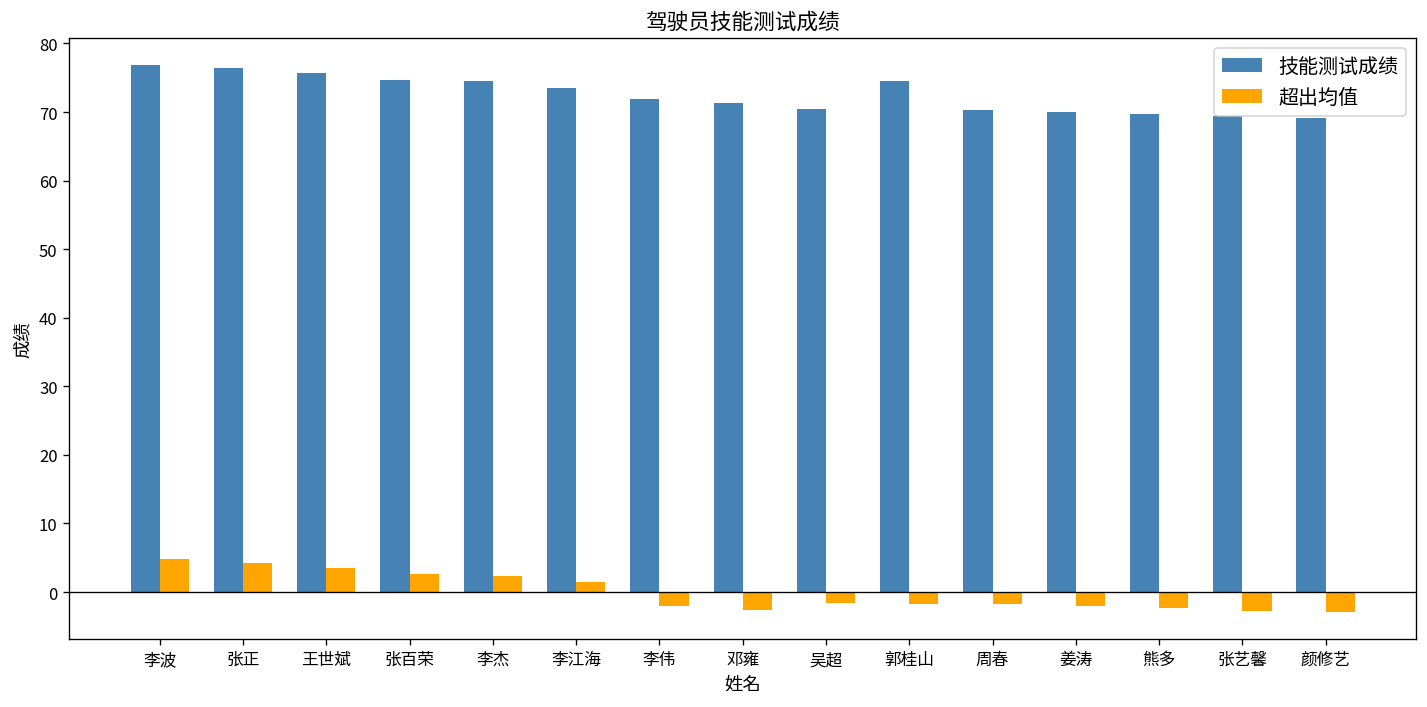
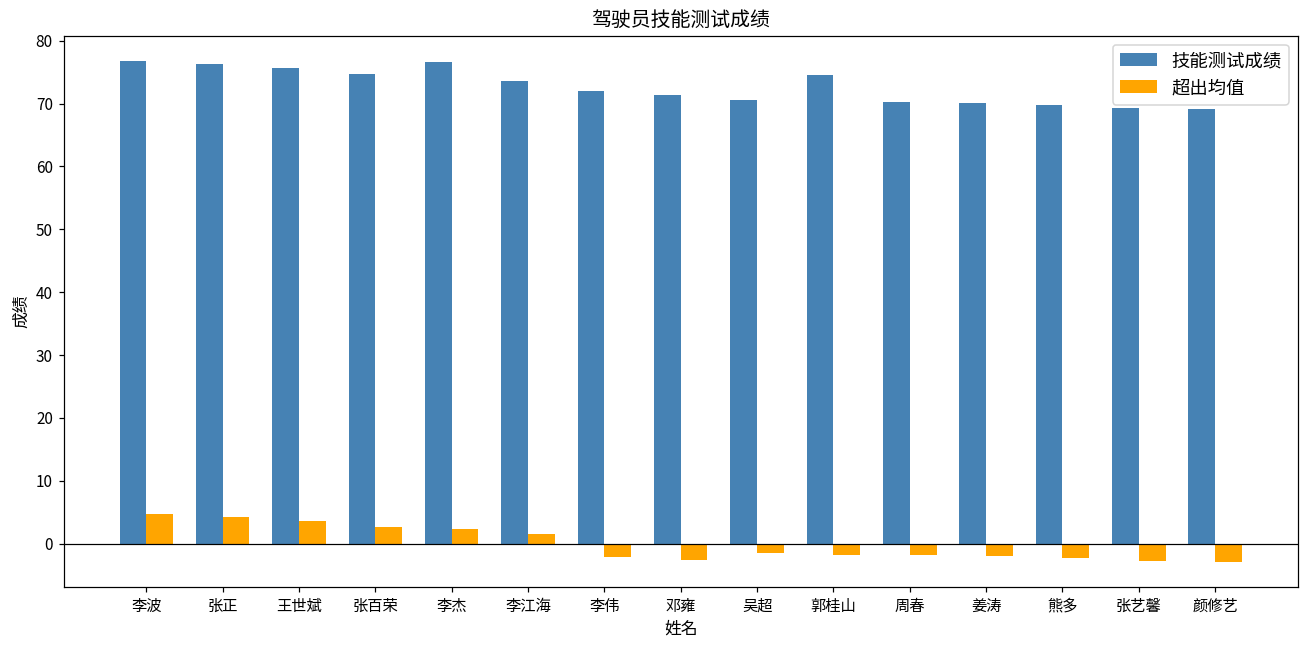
  {
    "技能测试成绩": {
      "李波": 77,
      "张正": 76,
      "王世斌": 76,
      "张百荣": 75,
-     "李杰": 74,
+     "李杰": 77,
      "李江海": 74,
      "李伟": 72,
      "邓雍": 71,
      "吴超": 71,
      "郭桂山": 75,
      "周春": 70,
      "姜涛": 70,
      "熊多": 70,
      "张艺馨": 69,
      "颜修艺": 69
    },
    "超出均值": {
      "李波": 5,
      "张正": 4,
      "王世斌": 4,
      "张百荣": 3,
      "李杰": 2,
      "李江海": 2,
      "李伟": -2,
      "邓雍": -3,
      "吴超": -2,
      "郭桂山": -2,
      "周春": -2,
      "姜涛": -2,
      "熊多": -2,
      "张艺馨": -3,
      "颜修艺": -3
    }
  }
